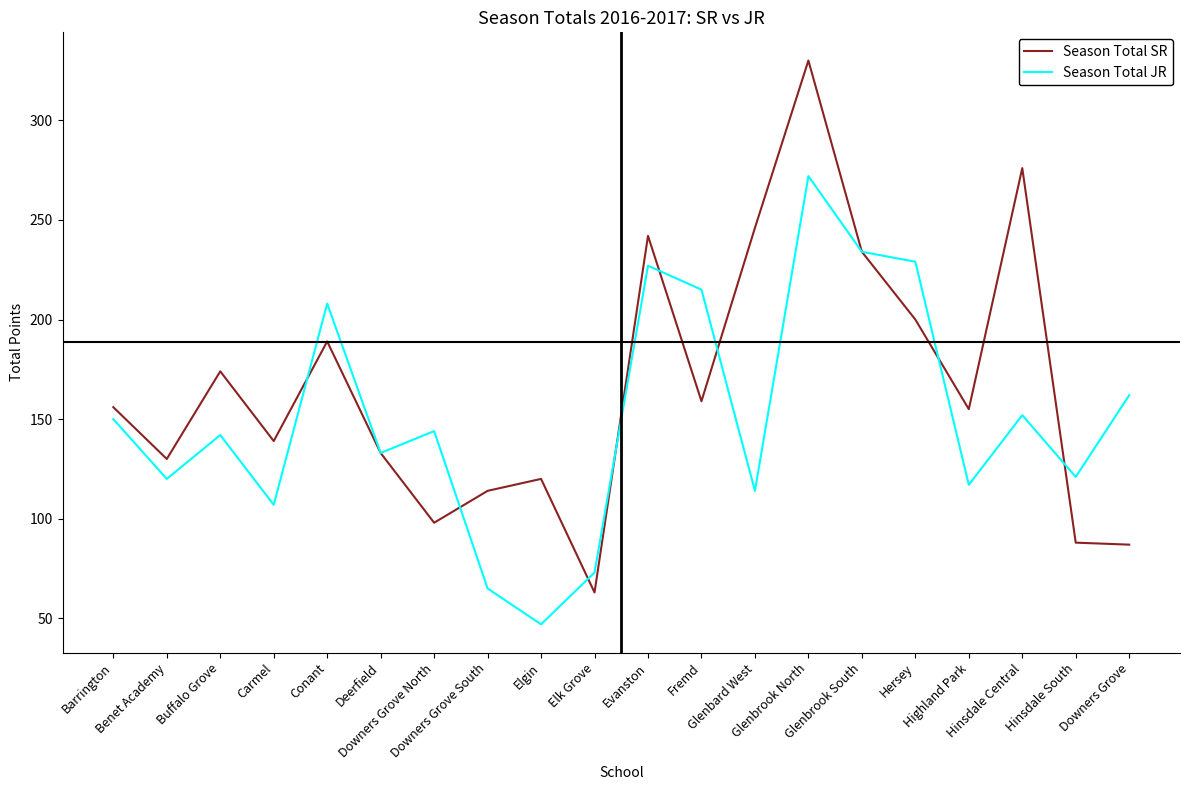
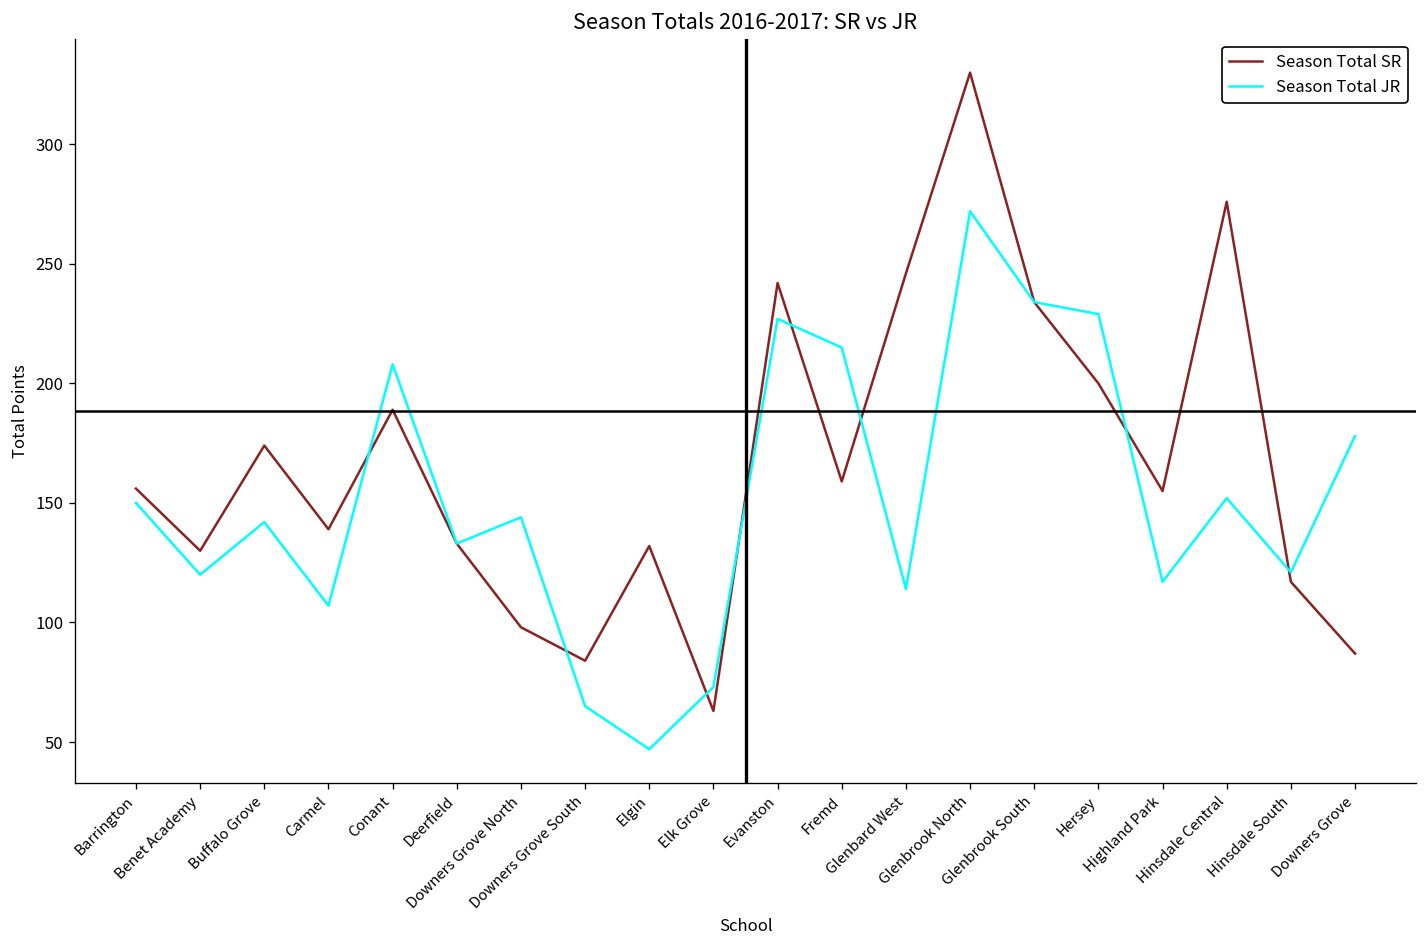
  {
    "Season Total SR": {
      "Barrington": 156,
      "Benet Academy": 130,
      "Buffalo Grove": 174,
      "Carmel": 139,
      "Conant": 189,
      "Downers Grove North": 98,
-     "Downers Grove South": 114,
-     "Elgin": 120,
+     "Downers Grove South": 84,
+     "Elgin": 132,
      "Elk Grove": 63,
      "Evanston": 242,
      "Fremd": 159,
      "Glenbard West": 246,
      "Glenbrook North": 330,
      "Hersey": 200,
      "Highland Park": 155,
      "Hinsdale Central": 276,
-     "Hinsdale South": 88,
+     "Hinsdale South": 117,
      "Downers Grove": 87
    },
    "Season Total JR": {
      "Barrington": 150,
      "Benet Academy": 120,
      "Buffalo Grove": 142,
      "Carmel": 107,
      "Conant": 208,
      "Downers Grove North": 144,
      "Downers Grove South": 65,
      "Elgin": 47,
      "Elk Grove": 73,
      "Evanston": 227,
      "Fremd": 215,
      "Glenbard West": 114,
      "Glenbrook North": 272,
      "Hersey": 229,
      "Highland Park": 117,
      "Hinsdale Central": 152,
      "Hinsdale South": 121,
-     "Downers Grove": 162
+     "Downers Grove": 178
    }
  }
